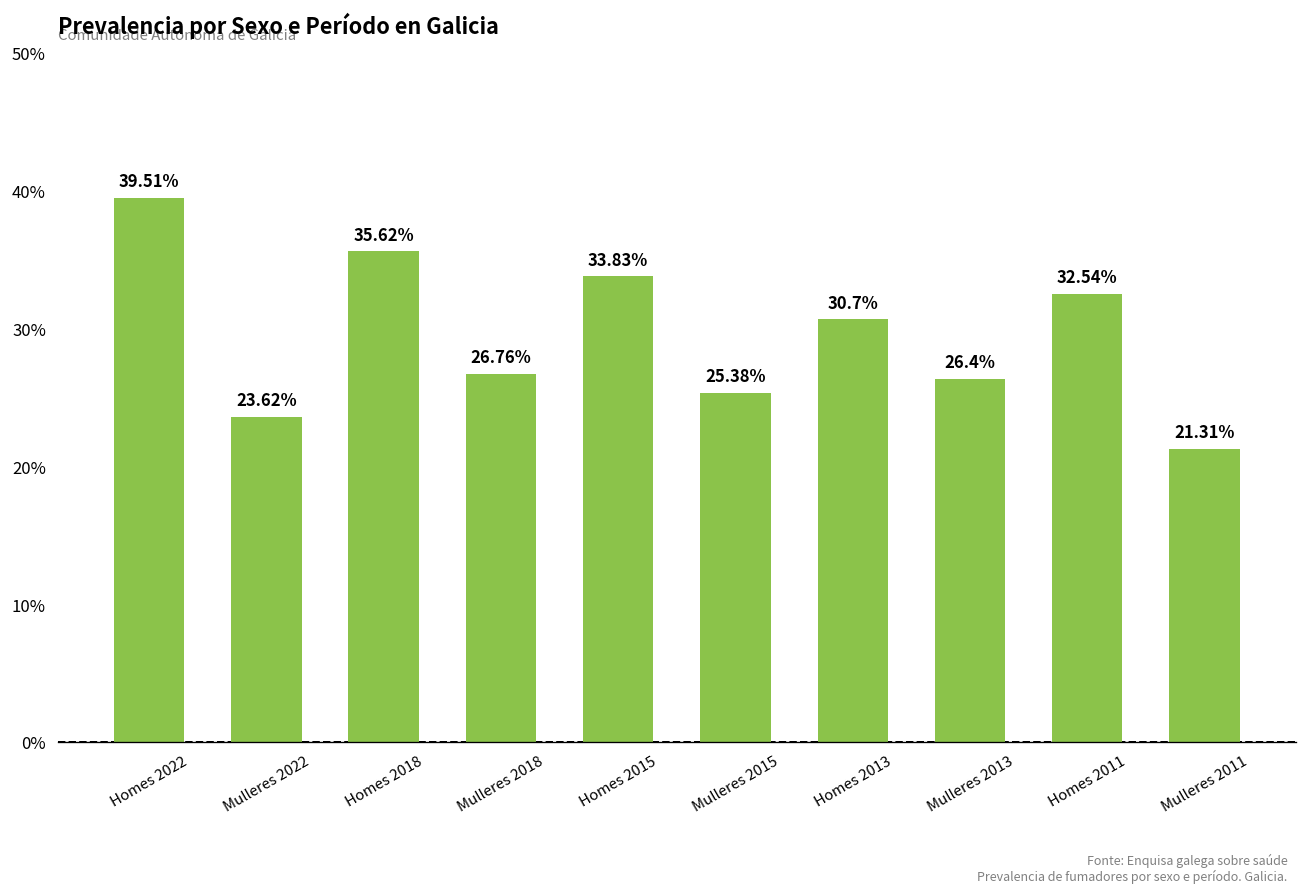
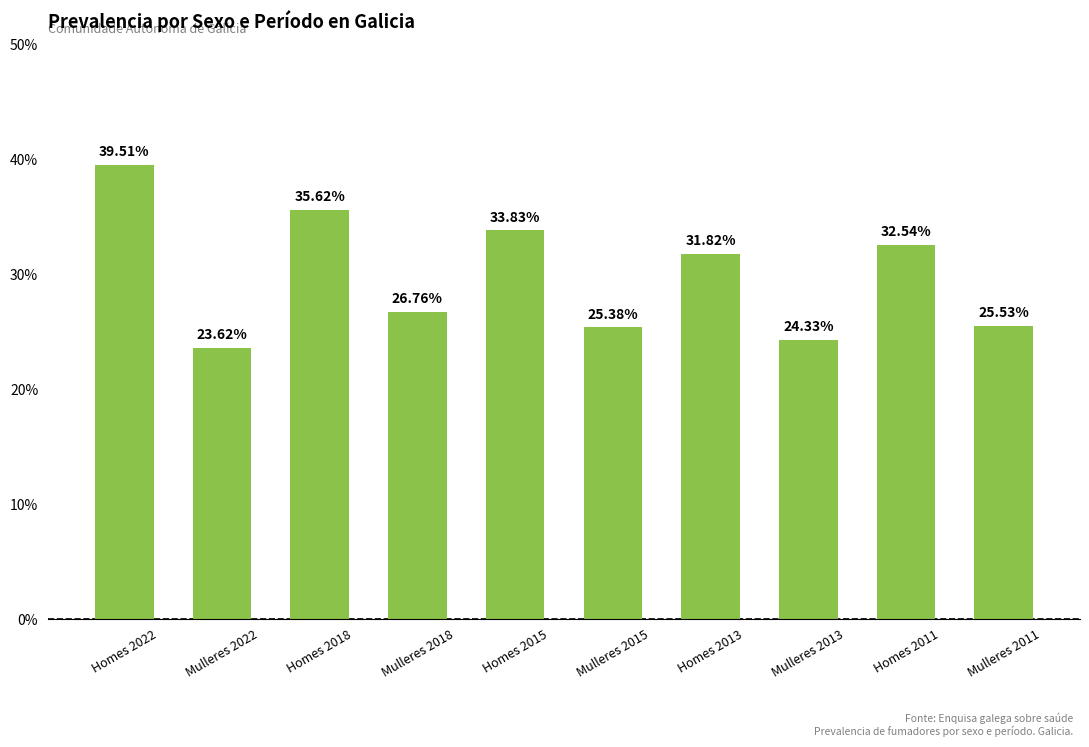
  {
    "Homes 2022": "39.51%",
    "Mulleres 2022": "23.62%",
    "Homes 2018": "35.62%",
    "Mulleres 2018": "26.76%",
    "Homes 2015": "33.83%",
    "Mulleres 2015": "25.38%",
-   "Homes 2013": "30.7%",
-   "Mulleres 2013": "26.4%",
+   "Homes 2013": "31.82%",
+   "Mulleres 2013": "24.33%",
    "Homes 2011": "32.54%",
-   "Mulleres 2011": "21.31%"
+   "Mulleres 2011": "25.53%"
  }
